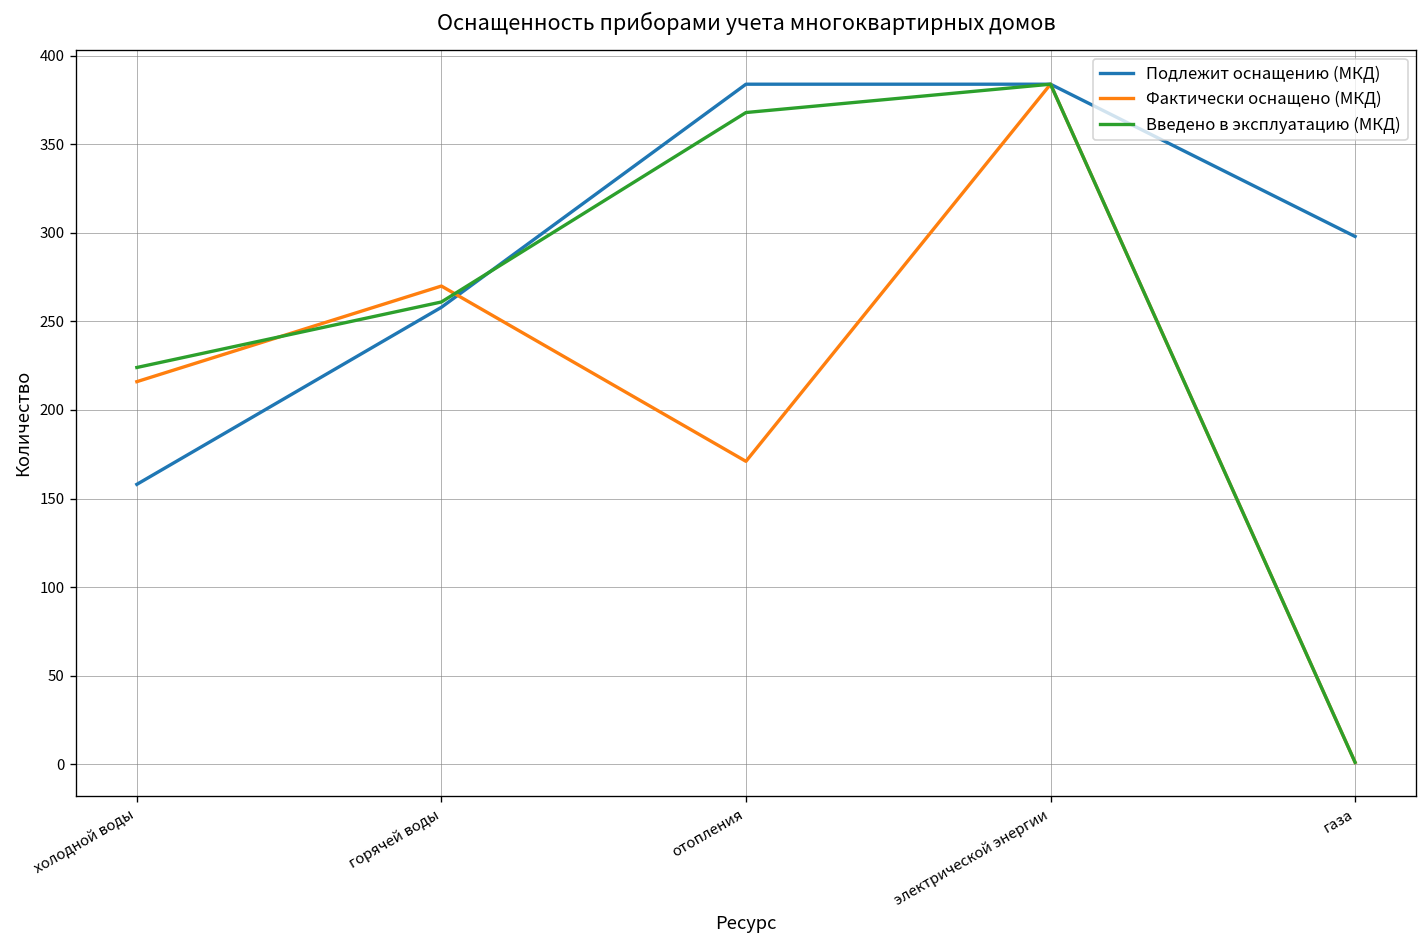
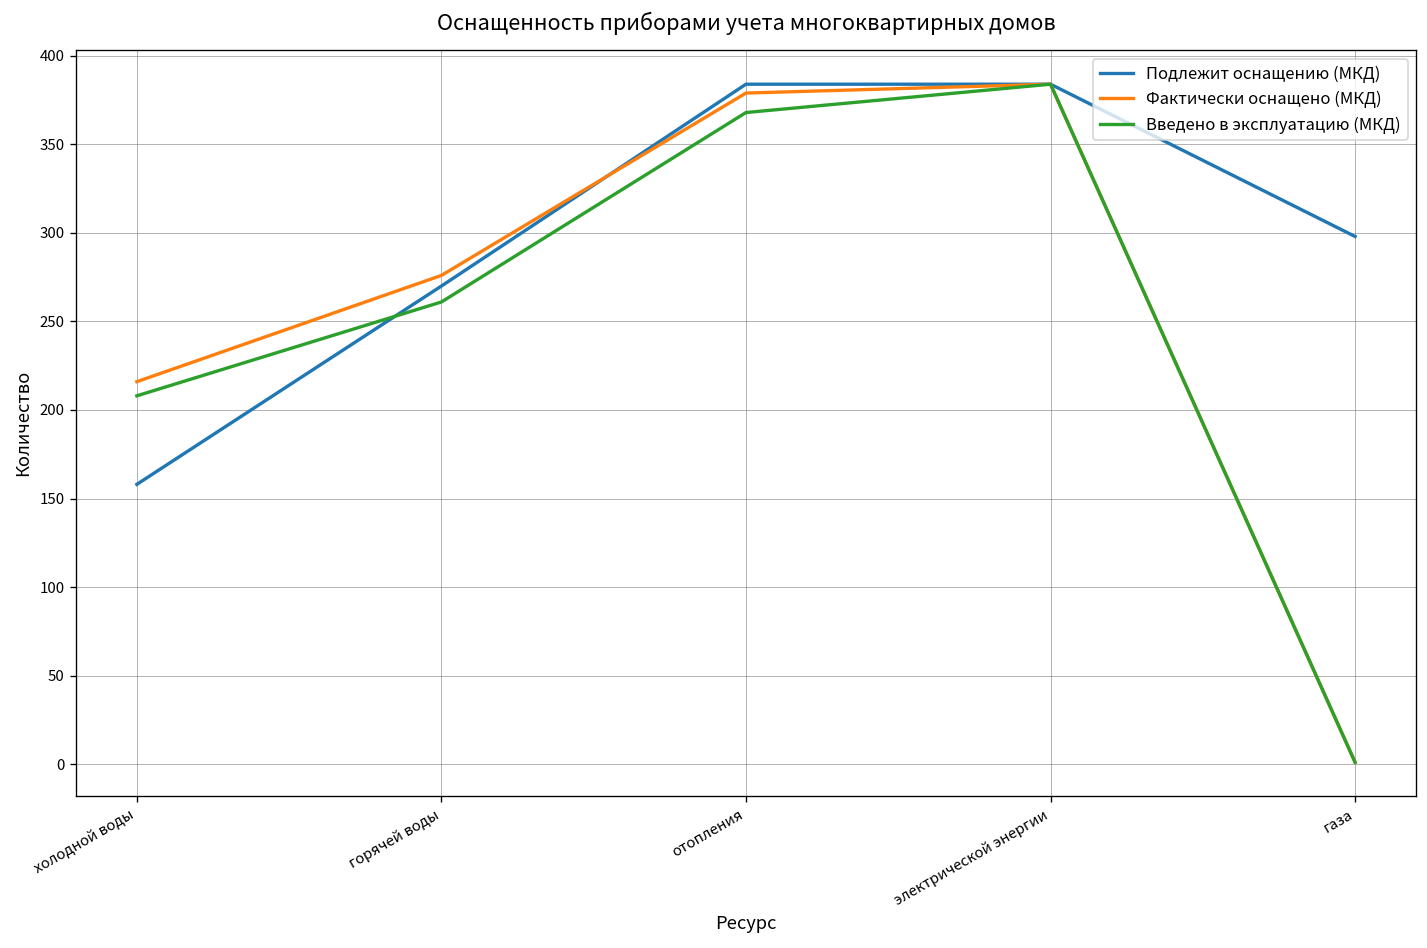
  {
    "Подлежит оснащению (МКД)": {
      "холодной воды": 158,
-     "горячей воды": 258,
+     "горячей воды": 270,
      "отопления": 384,
      "газа": 298
    },
    "Фактически оснащено (МКД)": {
      "холодной воды": 216,
-     "горячей воды": 270,
-     "отопления": 171
+     "горячей воды": 276,
+     "отопления": 379
    },
    "Введено в эксплуатацию (МКД)": {
-     "холодной воды": 224,
+     "холодной воды": 208,
      "горячей воды": 261,
      "отопления": 368
    }
  }
